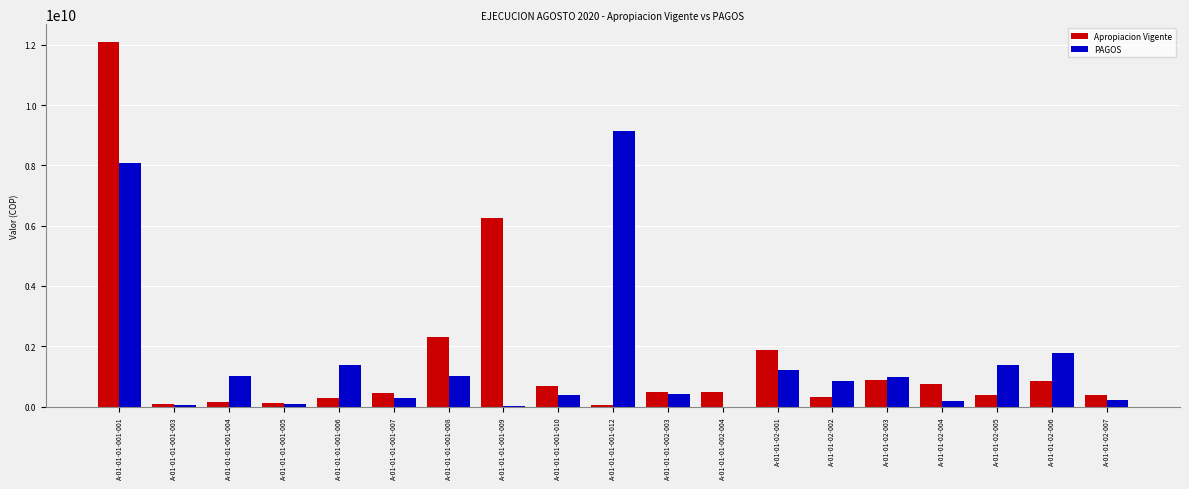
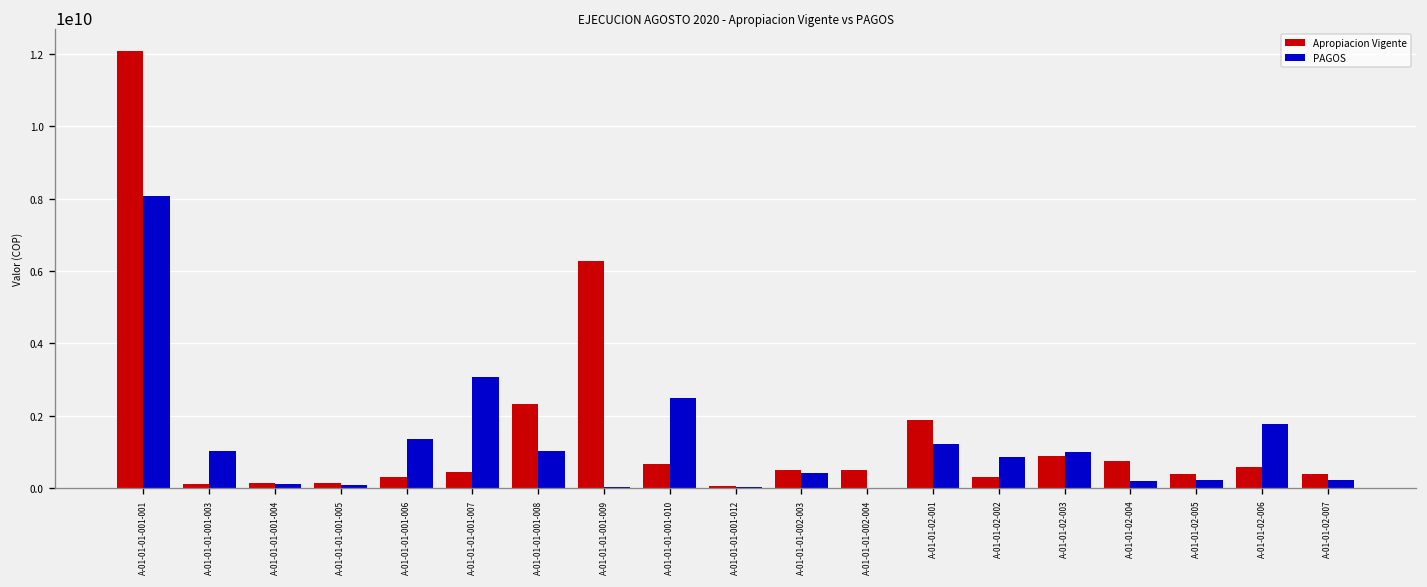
  {
    "Apropiacion Vigente": {
      "A-01-01-01-001-001": 12100000000,
      "A-01-01-01-001-003": 100000000,
      "A-01-01-01-001-004": 200000000,
      "A-01-01-01-001-005": 100000000,
      "A-01-01-01-001-006": 300000000,
      "A-01-01-01-001-007": 400000000,
      "A-01-01-01-001-008": 2300000000,
      "A-01-01-01-001-009": 6300000000,
      "A-01-01-01-001-010": 700000000,
      "A-01-01-01-002-003": 500000000,
      "A-01-01-01-002-004": 500000000,
      "A-01-01-02-001": 1900000000,
      "A-01-01-02-002": 300000000,
      "A-01-01-02-003": 900000000,
      "A-01-01-02-004": 800000000,
      "A-01-01-02-005": 400000000,
-     "A-01-01-02-006": 900000000,
+     "A-01-01-02-006": 600000000,
      "A-01-01-02-007": 400000000
    },
    "PAGOS": {
      "A-01-01-01-001-001": 8100000000,
-     "A-01-01-01-001-003": 100000000,
-     "A-01-01-01-001-004": 1000000000,
+     "A-01-01-01-001-003": 1000000000,
+     "A-01-01-01-001-004": 100000000,
      "A-01-01-01-001-006": 1400000000,
-     "A-01-01-01-001-007": 300000000,
+     "A-01-01-01-001-007": 3100000000,
      "A-01-01-01-001-008": 1000000000,
-     "A-01-01-01-001-010": 400000000,
-     "A-01-01-01-001-012": 9100000000,
+     "A-01-01-01-001-010": 2500000000,
+     "A-01-01-01-001-012": 0,
      "A-01-01-01-002-003": 400000000,
      "A-01-01-01-002-004": 0,
      "A-01-01-02-001": 1200000000,
      "A-01-01-02-002": 900000000,
      "A-01-01-02-003": 1000000000,
      "A-01-01-02-004": 200000000,
-     "A-01-01-02-005": 1400000000,
+     "A-01-01-02-005": 200000000,
      "A-01-01-02-006": 1800000000,
      "A-01-01-02-007": 200000000
    }
  }
